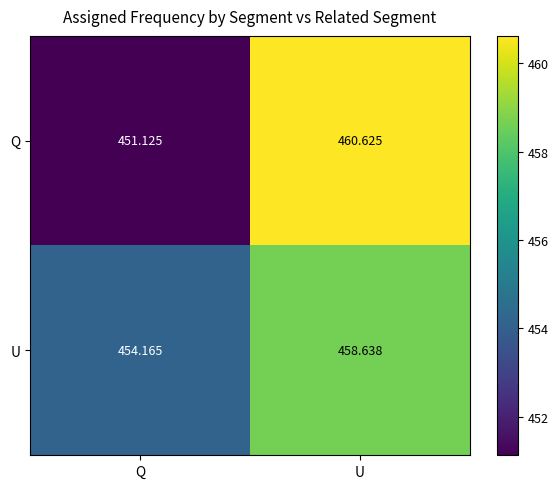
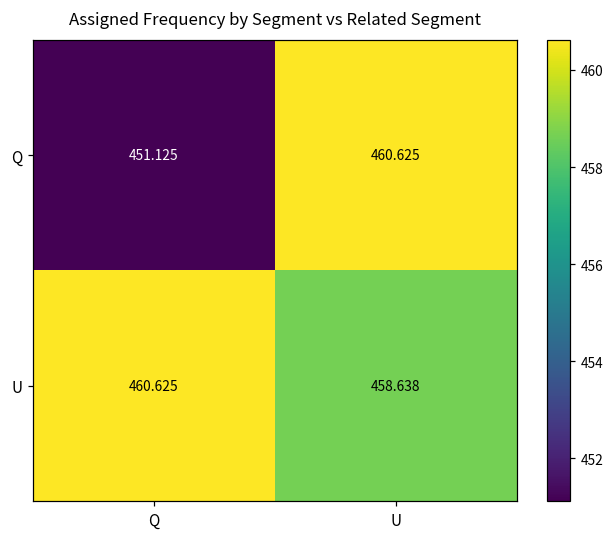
  {
    "Q": {
      "Q": 451.125,
      "U": 460.625
    },
    "U": {
-     "Q": 454.165,
+     "Q": 460.625,
      "U": 458.638
    }
  }
